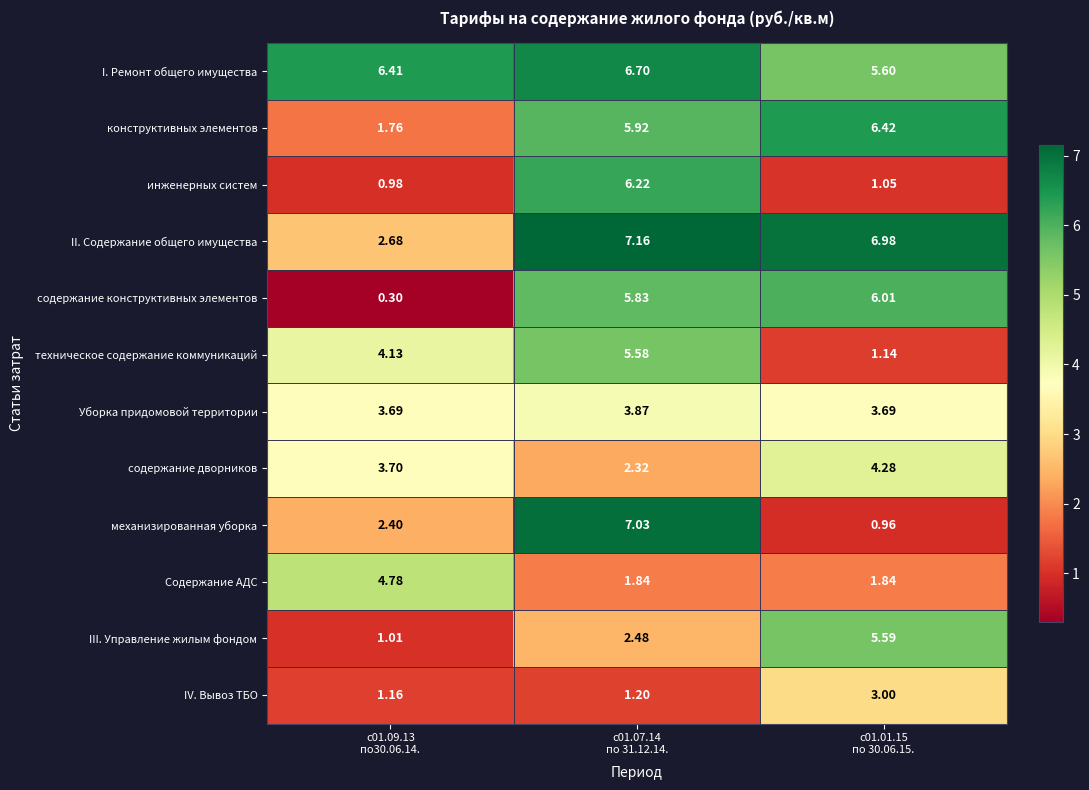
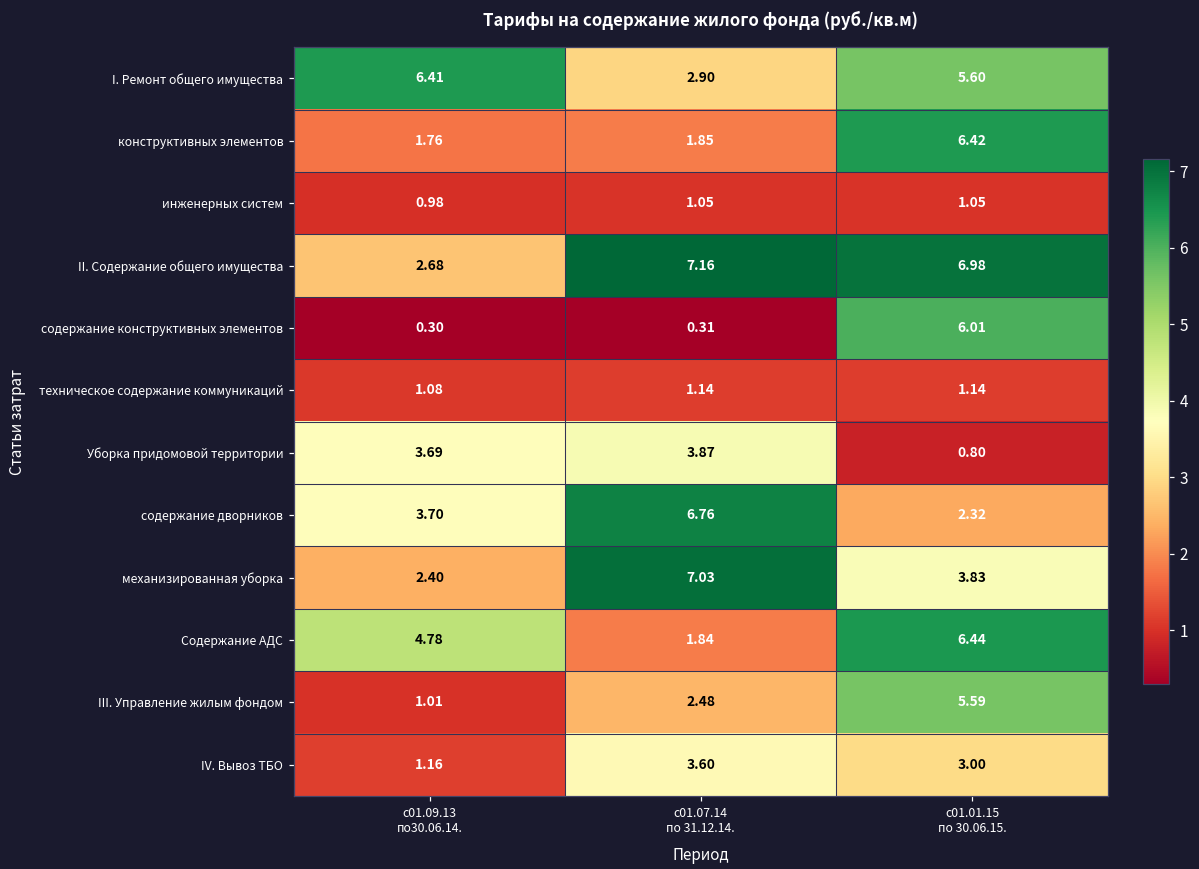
  {
    "I. Ремонт общего имущества": {
      "с01.09.13 по30.06.14.": 6.41,
-     "с01.07.14 по 31.12.14.": 6.70,
+     "с01.07.14 по 31.12.14.": 2.90,
      "с01.01.15 по 30.06.15.": 5.60
    },
    "конструктивных элементов": {
      "с01.09.13 по30.06.14.": 1.76,
-     "с01.07.14 по 31.12.14.": 5.92,
+     "с01.07.14 по 31.12.14.": 1.85,
      "с01.01.15 по 30.06.15.": 6.42
    },
    "инженерных систем": {
      "с01.09.13 по30.06.14.": 0.98,
-     "с01.07.14 по 31.12.14.": 6.22,
+     "с01.07.14 по 31.12.14.": 1.05,
      "с01.01.15 по 30.06.15.": 1.05
    },
    "II. Содержание общего имущества": {
      "с01.09.13 по30.06.14.": 2.68,
      "с01.07.14 по 31.12.14.": 7.16,
      "с01.01.15 по 30.06.15.": 6.98
    },
    "содержание конструктивных элементов": {
      "с01.09.13 по30.06.14.": 0.30,
-     "с01.07.14 по 31.12.14.": 5.83,
+     "с01.07.14 по 31.12.14.": 0.31,
      "с01.01.15 по 30.06.15.": 6.01
    },
    "техническое содержание коммуникаций": {
-     "с01.09.13 по30.06.14.": 4.13,
-     "с01.07.14 по 31.12.14.": 5.58,
+     "с01.09.13 по30.06.14.": 1.08,
+     "с01.07.14 по 31.12.14.": 1.14,
      "с01.01.15 по 30.06.15.": 1.14
    },
    "Уборка придомовой территории": {
      "с01.09.13 по30.06.14.": 3.69,
      "с01.07.14 по 31.12.14.": 3.87,
-     "с01.01.15 по 30.06.15.": 3.69
+     "с01.01.15 по 30.06.15.": 0.80
    },
    "содержание дворников": {
      "с01.09.13 по30.06.14.": 3.70,
-     "с01.07.14 по 31.12.14.": 2.32,
-     "с01.01.15 по 30.06.15.": 4.28
+     "с01.07.14 по 31.12.14.": 6.76,
+     "с01.01.15 по 30.06.15.": 2.32
    },
    "механизированная уборка": {
      "с01.09.13 по30.06.14.": 2.40,
      "с01.07.14 по 31.12.14.": 7.03,
-     "с01.01.15 по 30.06.15.": 0.96
+     "с01.01.15 по 30.06.15.": 3.83
    },
    "Содержание АДС": {
      "с01.09.13 по30.06.14.": 4.78,
      "с01.07.14 по 31.12.14.": 1.84,
-     "с01.01.15 по 30.06.15.": 1.84
+     "с01.01.15 по 30.06.15.": 6.44
    },
    "III. Управление жилым фондом": {
      "с01.09.13 по30.06.14.": 1.01,
      "с01.07.14 по 31.12.14.": 2.48,
      "с01.01.15 по 30.06.15.": 5.59
    },
    "IV. Вывоз ТБО": {
      "с01.09.13 по30.06.14.": 1.16,
-     "с01.07.14 по 31.12.14.": 1.20,
+     "с01.07.14 по 31.12.14.": 3.60,
      "с01.01.15 по 30.06.15.": 3.00
    }
  }
